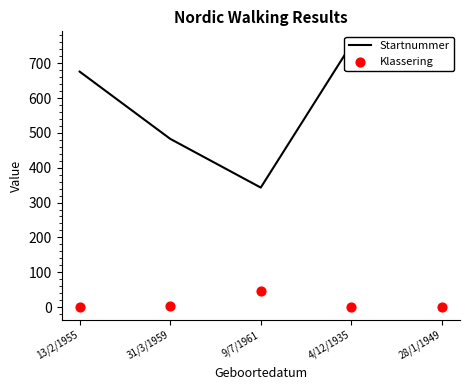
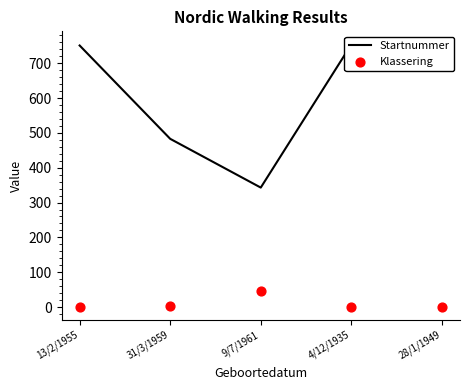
  {
    "Startnummer": {
-     "13/2/1955": 680,
+     "13/2/1955": 750,
      "31/3/1959": 480,
      "9/7/1961": 340
    }
  }
